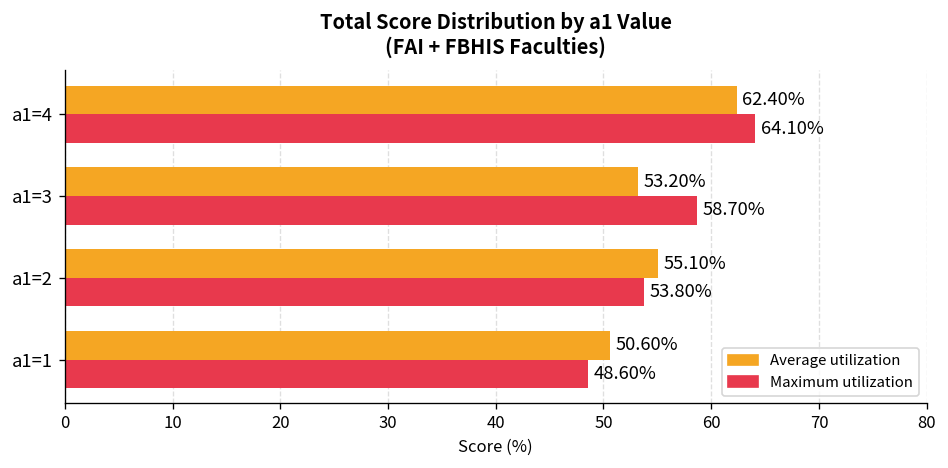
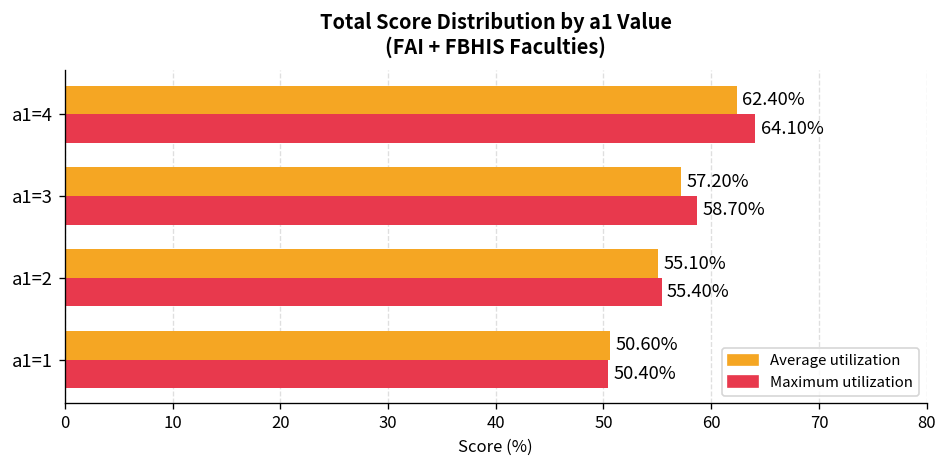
  {
    "Average utilization": {
      "a1=4": "62.40%",
-     "a1=3": "53.20%",
+     "a1=3": "57.20%",
      "a1=2": "55.10%",
      "a1=1": "50.60%"
    },
    "Maximum utilization": {
      "a1=4": "64.10%",
      "a1=3": "58.70%",
-     "a1=2": "53.80%",
-     "a1=1": "48.60%"
+     "a1=2": "55.40%",
+     "a1=1": "50.40%"
    }
  }
